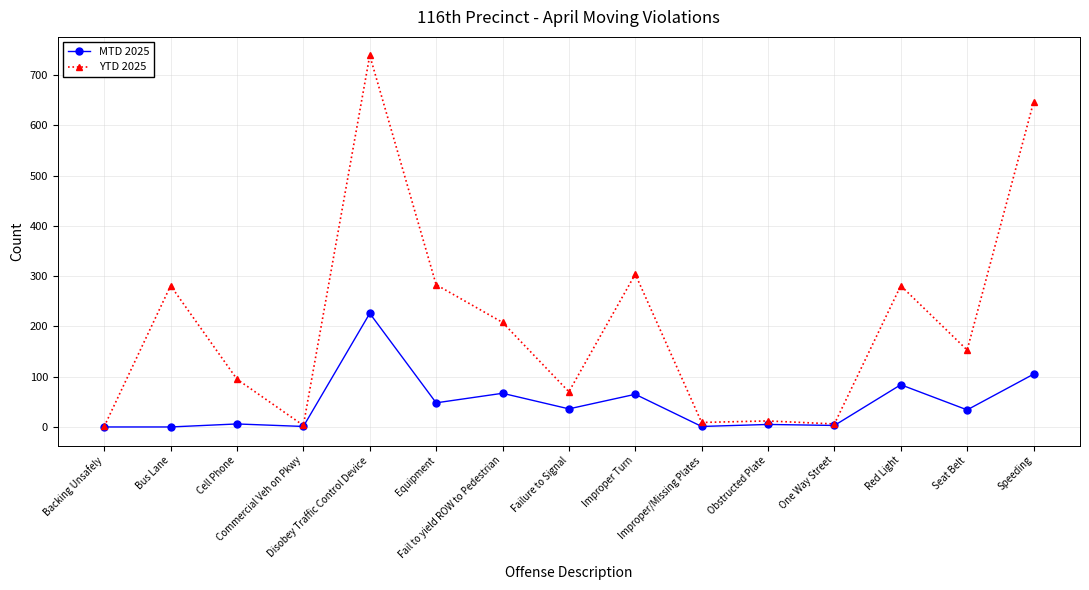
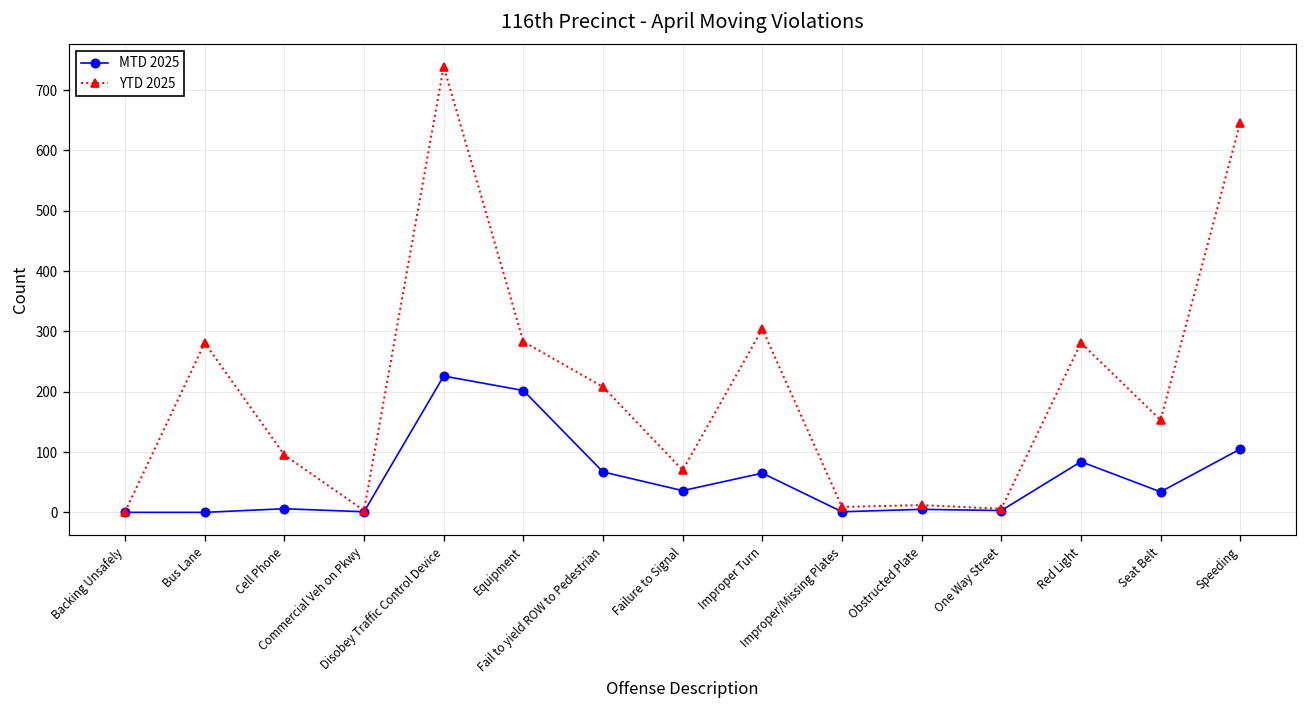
  {
    "MTD 2025": {
      "Bus Lane": 0,
      "Cell Phone": 10,
      "Disobey Traffic Control Device": 230,
-     "Equipment": 50,
+     "Equipment": 200,
      "Fail to yield ROW to Pedestrian": 70,
      "Failure to Signal": 40,
      "Improper Turn": 70,
      "Improper/Missing Plates": 0,
      "Obstructed Plate": 10,
      "Red Light": 80,
      "Seat Belt": 30,
      "Speeding": 110
    },
    "YTD 2025": {
      "Bus Lane": 280,
      "Cell Phone": 100,
      "Disobey Traffic Control Device": 740,
      "Equipment": 280,
      "Fail to yield ROW to Pedestrian": 210,
      "Failure to Signal": 70,
      "Improper Turn": 300,
      "Improper/Missing Plates": 10,
      "Obstructed Plate": 10,
      "Red Light": 280,
      "Seat Belt": 150,
      "Speeding": 650
    }
  }
